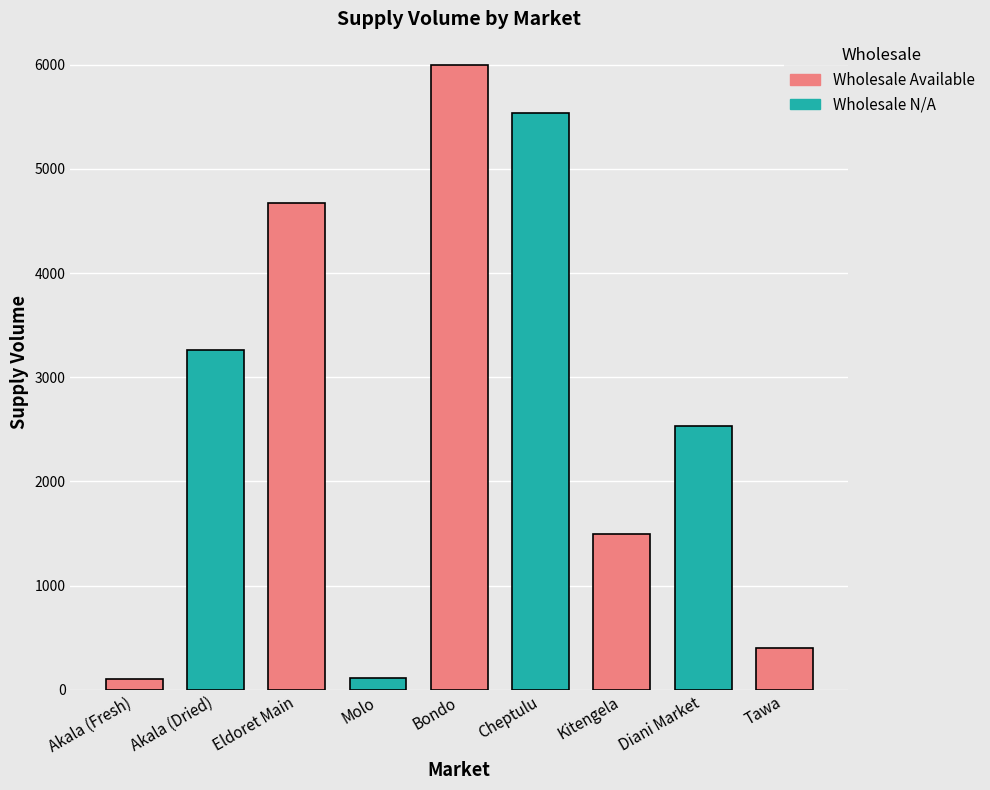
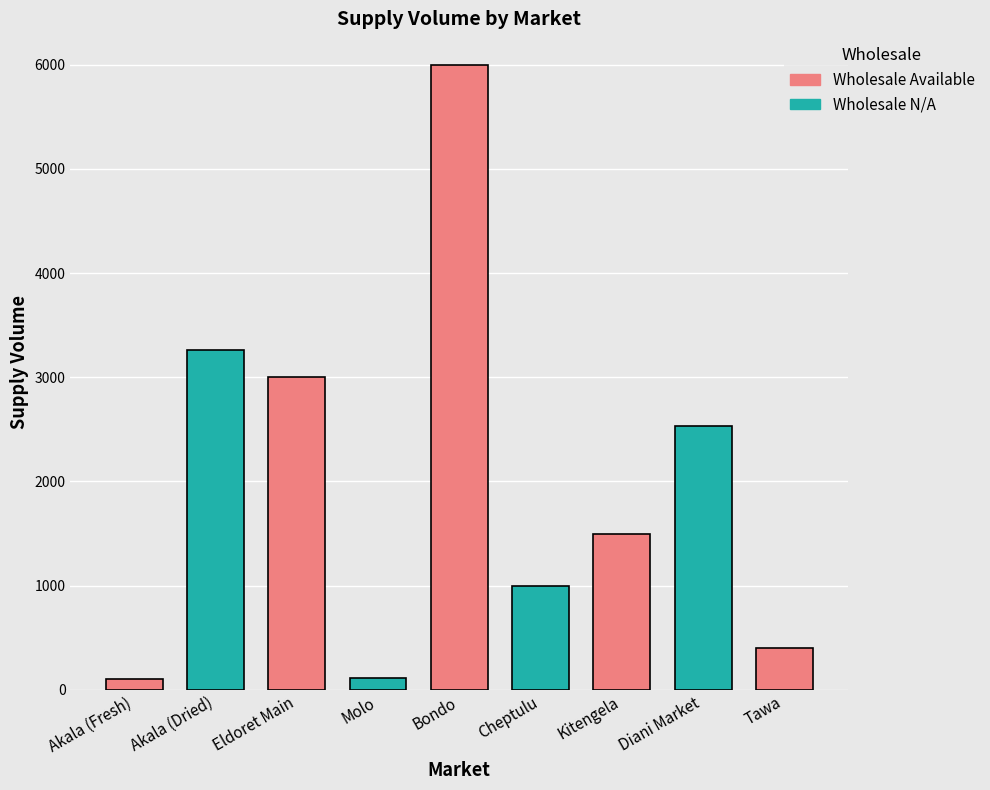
  {
    "Akala (Fresh)": 100,
    "Akala (Dried)": 3260,
-   "Eldoret Main": 4680,
+   "Eldoret Main": 3000,
    "Molo": 110,
    "Bondo": 6000,
-   "Cheptulu": 5540,
+   "Cheptulu": 1000,
    "Kitengela": 1500,
    "Diani Market": 2540,
    "Tawa": 400
  }
